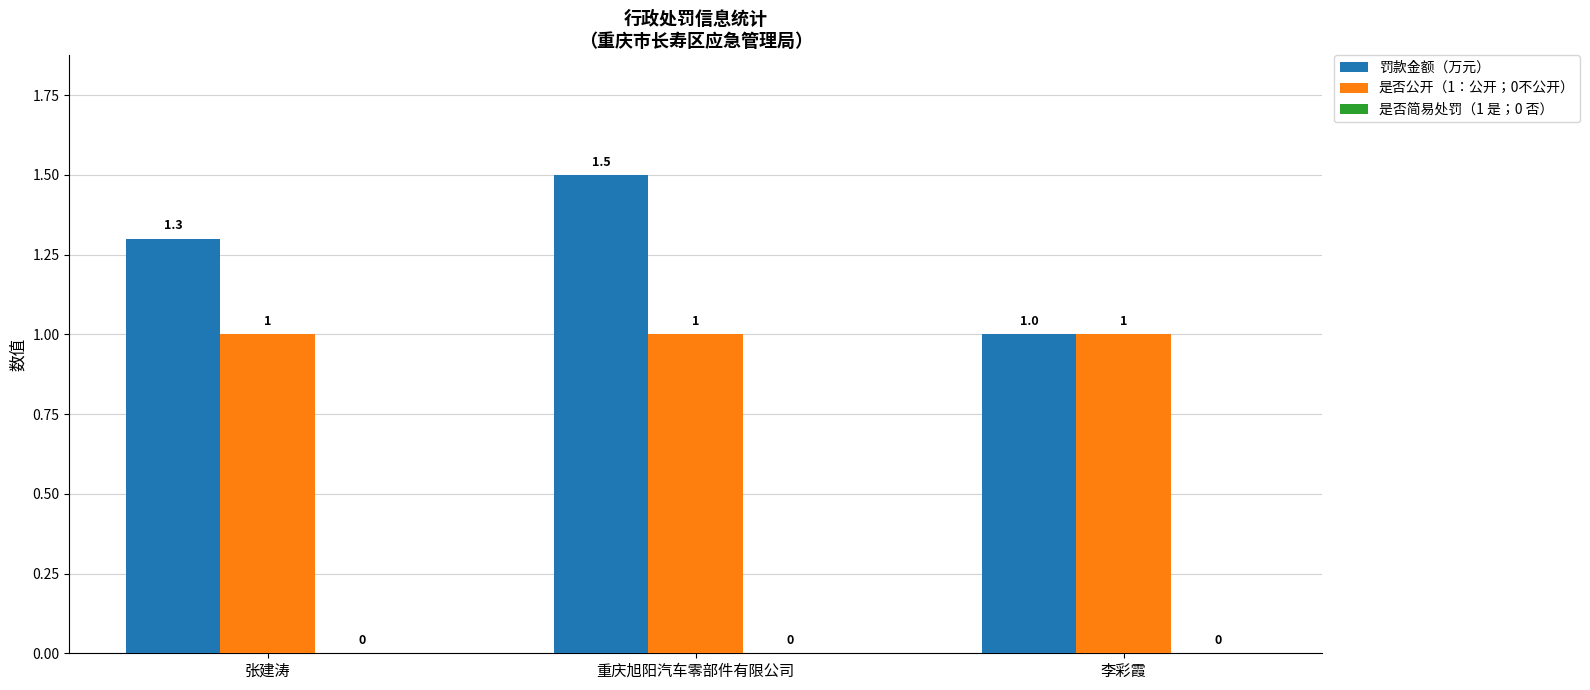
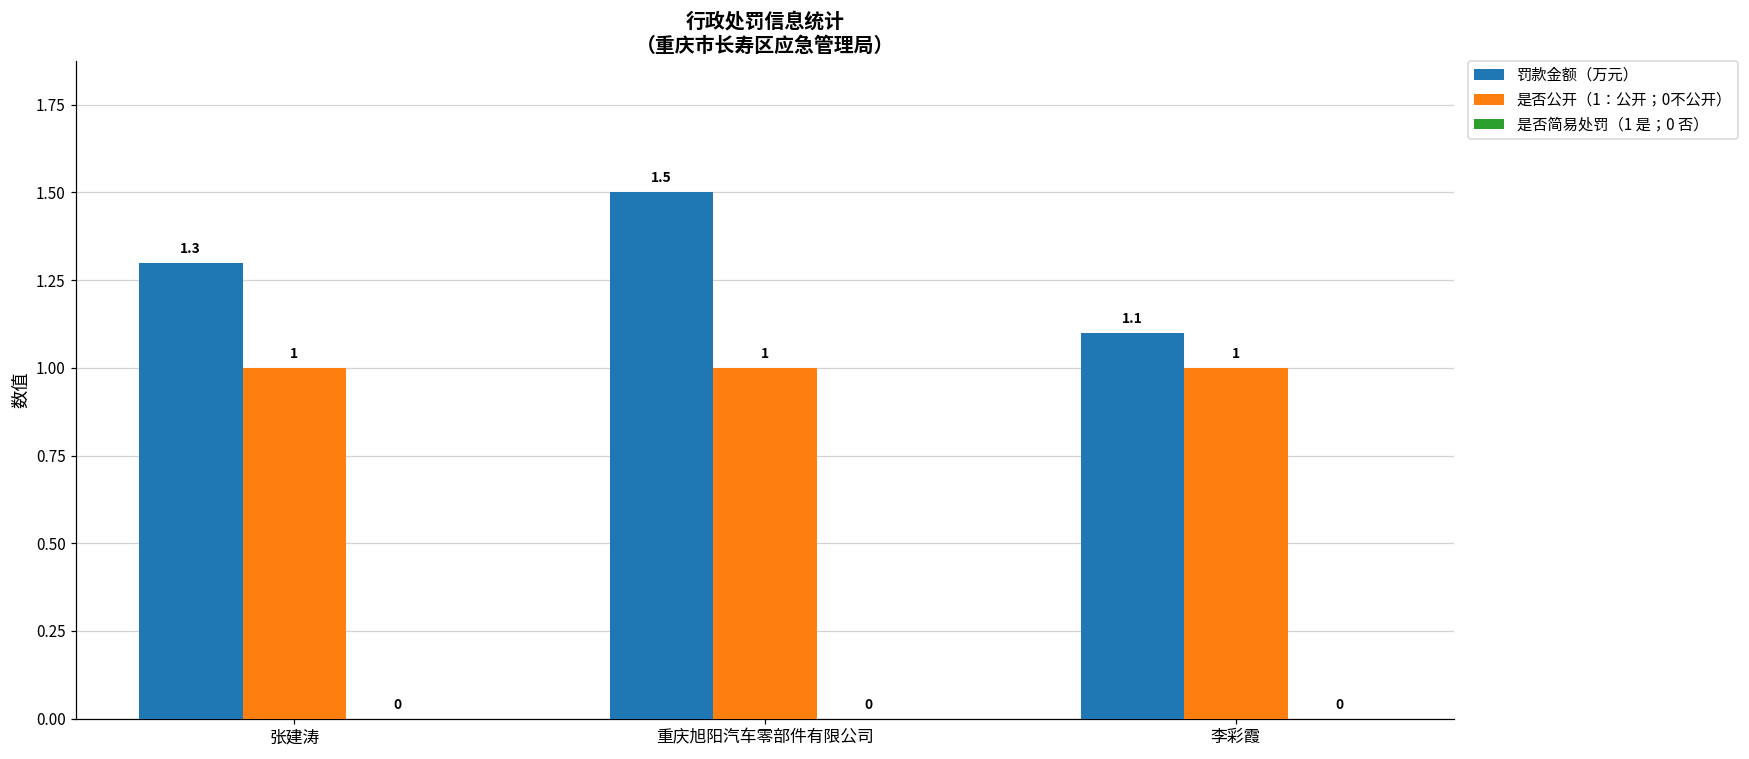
  {
    "罚款金额（万元）": {
      "张建涛": 1.3,
      "重庆旭阳汽车零部件有限公司": 1.5,
-     "李彩霞": 1.0
+     "李彩霞": 1.1
    },
    "是否公开（1：公开；0不公开）": {
      "张建涛": 1,
      "重庆旭阳汽车零部件有限公司": 1,
      "李彩霞": 1
    },
    "是否简易处罚（1 是；0 否）": {
      "张建涛": 0,
      "重庆旭阳汽车零部件有限公司": 0,
      "李彩霞": 0
    }
  }
